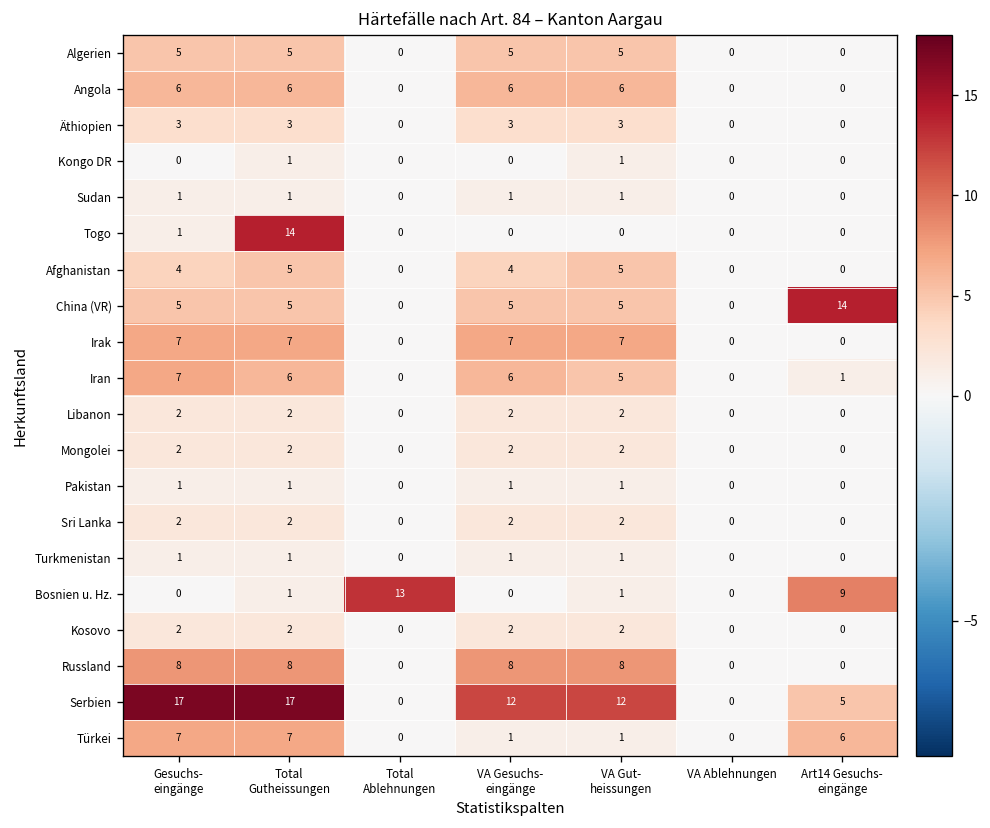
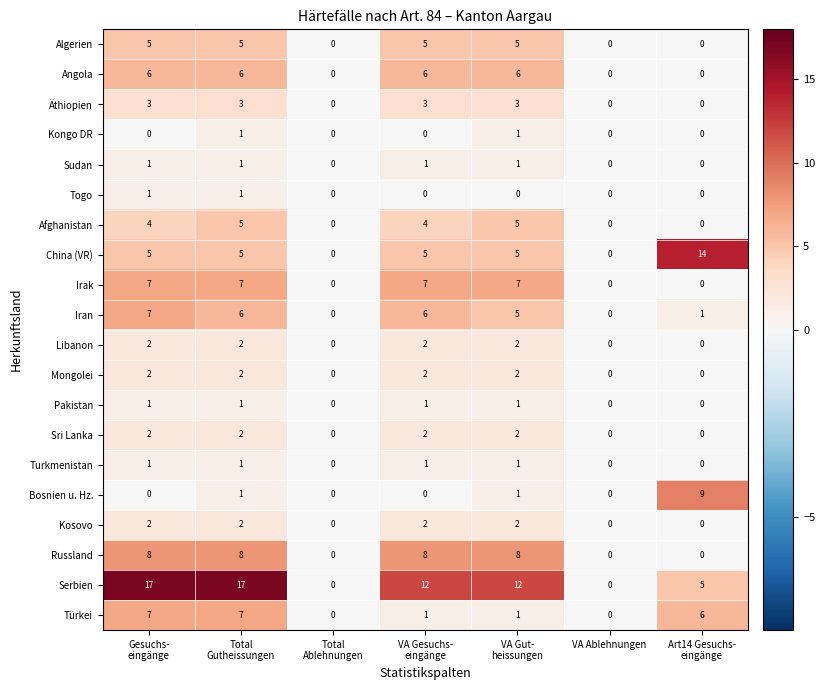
  {
    "Algerien": {
      "Gesuchs- eingänge": 5,
      "Total Gutheissungen": 5,
      "Total Ablehnungen": 0,
      "VA Gesuchs- eingänge": 5,
      "VA Gut- heissungen": 5,
      "VA Ablehnungen": 0,
      "Art14 Gesuchs- eingänge": 0
    },
    "Angola": {
      "Gesuchs- eingänge": 6,
      "Total Gutheissungen": 6,
      "Total Ablehnungen": 0,
      "VA Gesuchs- eingänge": 6,
      "VA Gut- heissungen": 6,
      "VA Ablehnungen": 0,
      "Art14 Gesuchs- eingänge": 0
    },
    "Äthiopien": {
      "Gesuchs- eingänge": 3,
      "Total Gutheissungen": 3,
      "Total Ablehnungen": 0,
      "VA Gesuchs- eingänge": 3,
      "VA Gut- heissungen": 3,
      "VA Ablehnungen": 0,
      "Art14 Gesuchs- eingänge": 0
    },
    "Kongo DR": {
      "Gesuchs- eingänge": 0,
      "Total Gutheissungen": 1,
      "Total Ablehnungen": 0,
      "VA Gesuchs- eingänge": 0,
      "VA Gut- heissungen": 1,
      "VA Ablehnungen": 0,
      "Art14 Gesuchs- eingänge": 0
    },
    "Sudan": {
      "Gesuchs- eingänge": 1,
      "Total Gutheissungen": 1,
      "Total Ablehnungen": 0,
      "VA Gesuchs- eingänge": 1,
      "VA Gut- heissungen": 1,
      "VA Ablehnungen": 0,
      "Art14 Gesuchs- eingänge": 0
    },
    "Togo": {
      "Gesuchs- eingänge": 1,
-     "Total Gutheissungen": 14,
+     "Total Gutheissungen": 1,
      "Total Ablehnungen": 0,
      "VA Gesuchs- eingänge": 0,
      "VA Gut- heissungen": 0,
      "VA Ablehnungen": 0,
      "Art14 Gesuchs- eingänge": 0
    },
    "Afghanistan": {
      "Gesuchs- eingänge": 4,
      "Total Gutheissungen": 5,
      "Total Ablehnungen": 0,
      "VA Gesuchs- eingänge": 4,
      "VA Gut- heissungen": 5,
      "VA Ablehnungen": 0,
      "Art14 Gesuchs- eingänge": 0
    },
    "China (VR)": {
      "Gesuchs- eingänge": 5,
      "Total Gutheissungen": 5,
      "Total Ablehnungen": 0,
      "VA Gesuchs- eingänge": 5,
      "VA Gut- heissungen": 5,
      "VA Ablehnungen": 0,
      "Art14 Gesuchs- eingänge": 14
    },
    "Irak": {
      "Gesuchs- eingänge": 7,
      "Total Gutheissungen": 7,
      "Total Ablehnungen": 0,
      "VA Gesuchs- eingänge": 7,
      "VA Gut- heissungen": 7,
      "VA Ablehnungen": 0,
      "Art14 Gesuchs- eingänge": 0
    },
    "Iran": {
      "Gesuchs- eingänge": 7,
      "Total Gutheissungen": 6,
      "Total Ablehnungen": 0,
      "VA Gesuchs- eingänge": 6,
      "VA Gut- heissungen": 5,
      "VA Ablehnungen": 0,
      "Art14 Gesuchs- eingänge": 1
    },
    "Libanon": {
      "Gesuchs- eingänge": 2,
      "Total Gutheissungen": 2,
      "Total Ablehnungen": 0,
      "VA Gesuchs- eingänge": 2,
      "VA Gut- heissungen": 2,
      "VA Ablehnungen": 0,
      "Art14 Gesuchs- eingänge": 0
    },
    "Mongolei": {
      "Gesuchs- eingänge": 2,
      "Total Gutheissungen": 2,
      "Total Ablehnungen": 0,
      "VA Gesuchs- eingänge": 2,
      "VA Gut- heissungen": 2,
      "VA Ablehnungen": 0,
      "Art14 Gesuchs- eingänge": 0
    },
    "Pakistan": {
      "Gesuchs- eingänge": 1,
      "Total Gutheissungen": 1,
      "Total Ablehnungen": 0,
      "VA Gesuchs- eingänge": 1,
      "VA Gut- heissungen": 1,
      "VA Ablehnungen": 0,
      "Art14 Gesuchs- eingänge": 0
    },
    "Sri Lanka": {
      "Gesuchs- eingänge": 2,
      "Total Gutheissungen": 2,
      "Total Ablehnungen": 0,
      "VA Gesuchs- eingänge": 2,
      "VA Gut- heissungen": 2,
      "VA Ablehnungen": 0,
      "Art14 Gesuchs- eingänge": 0
    },
    "Turkmenistan": {
      "Gesuchs- eingänge": 1,
      "Total Gutheissungen": 1,
      "Total Ablehnungen": 0,
      "VA Gesuchs- eingänge": 1,
      "VA Gut- heissungen": 1,
      "VA Ablehnungen": 0,
      "Art14 Gesuchs- eingänge": 0
    },
    "Bosnien u. Hz.": {
      "Gesuchs- eingänge": 0,
      "Total Gutheissungen": 1,
-     "Total Ablehnungen": 13,
+     "Total Ablehnungen": 0,
      "VA Gesuchs- eingänge": 0,
      "VA Gut- heissungen": 1,
      "VA Ablehnungen": 0,
      "Art14 Gesuchs- eingänge": 9
    },
    "Kosovo": {
      "Gesuchs- eingänge": 2,
      "Total Gutheissungen": 2,
      "Total Ablehnungen": 0,
      "VA Gesuchs- eingänge": 2,
      "VA Gut- heissungen": 2,
      "VA Ablehnungen": 0,
      "Art14 Gesuchs- eingänge": 0
    },
    "Russland": {
      "Gesuchs- eingänge": 8,
      "Total Gutheissungen": 8,
      "Total Ablehnungen": 0,
      "VA Gesuchs- eingänge": 8,
      "VA Gut- heissungen": 8,
      "VA Ablehnungen": 0,
      "Art14 Gesuchs- eingänge": 0
    },
    "Serbien": {
      "Gesuchs- eingänge": 17,
      "Total Gutheissungen": 17,
      "Total Ablehnungen": 0,
      "VA Gesuchs- eingänge": 12,
      "VA Gut- heissungen": 12,
      "VA Ablehnungen": 0,
      "Art14 Gesuchs- eingänge": 5
    },
    "Türkei": {
      "Gesuchs- eingänge": 7,
      "Total Gutheissungen": 7,
      "Total Ablehnungen": 0,
      "VA Gesuchs- eingänge": 1,
      "VA Gut- heissungen": 1,
      "VA Ablehnungen": 0,
      "Art14 Gesuchs- eingänge": 6
    }
  }
